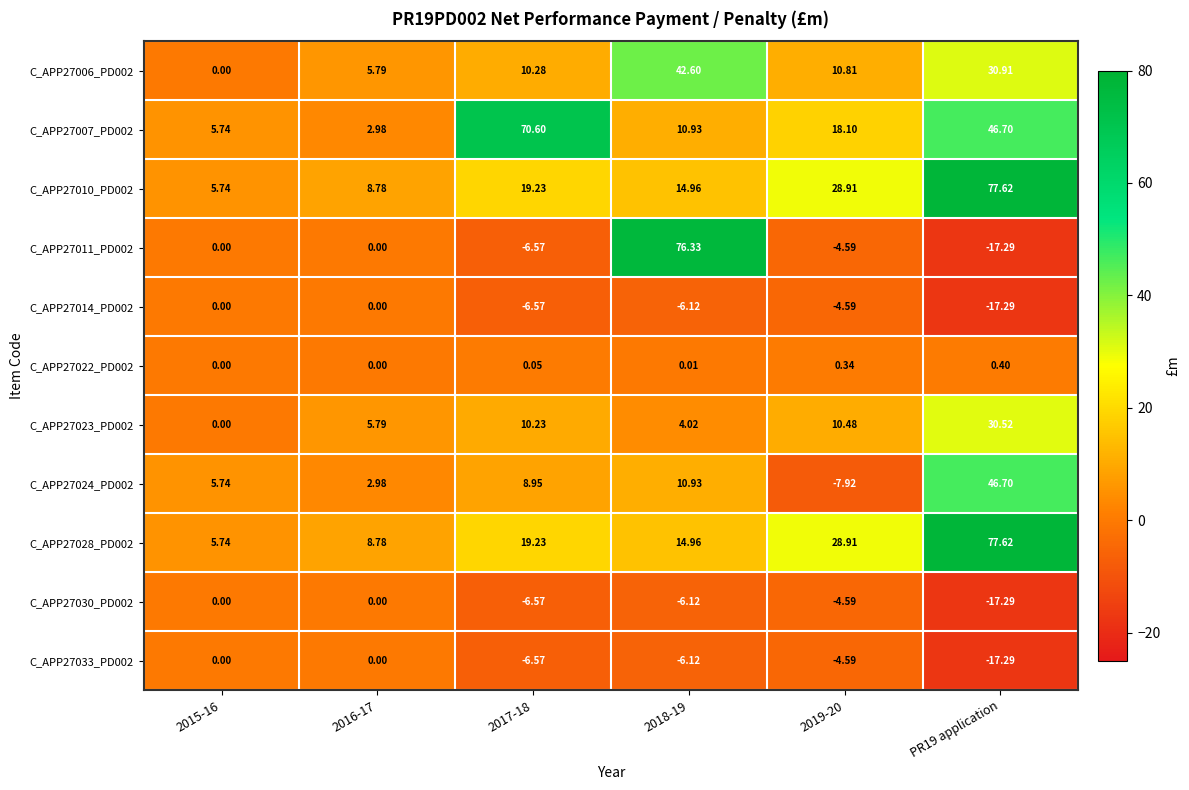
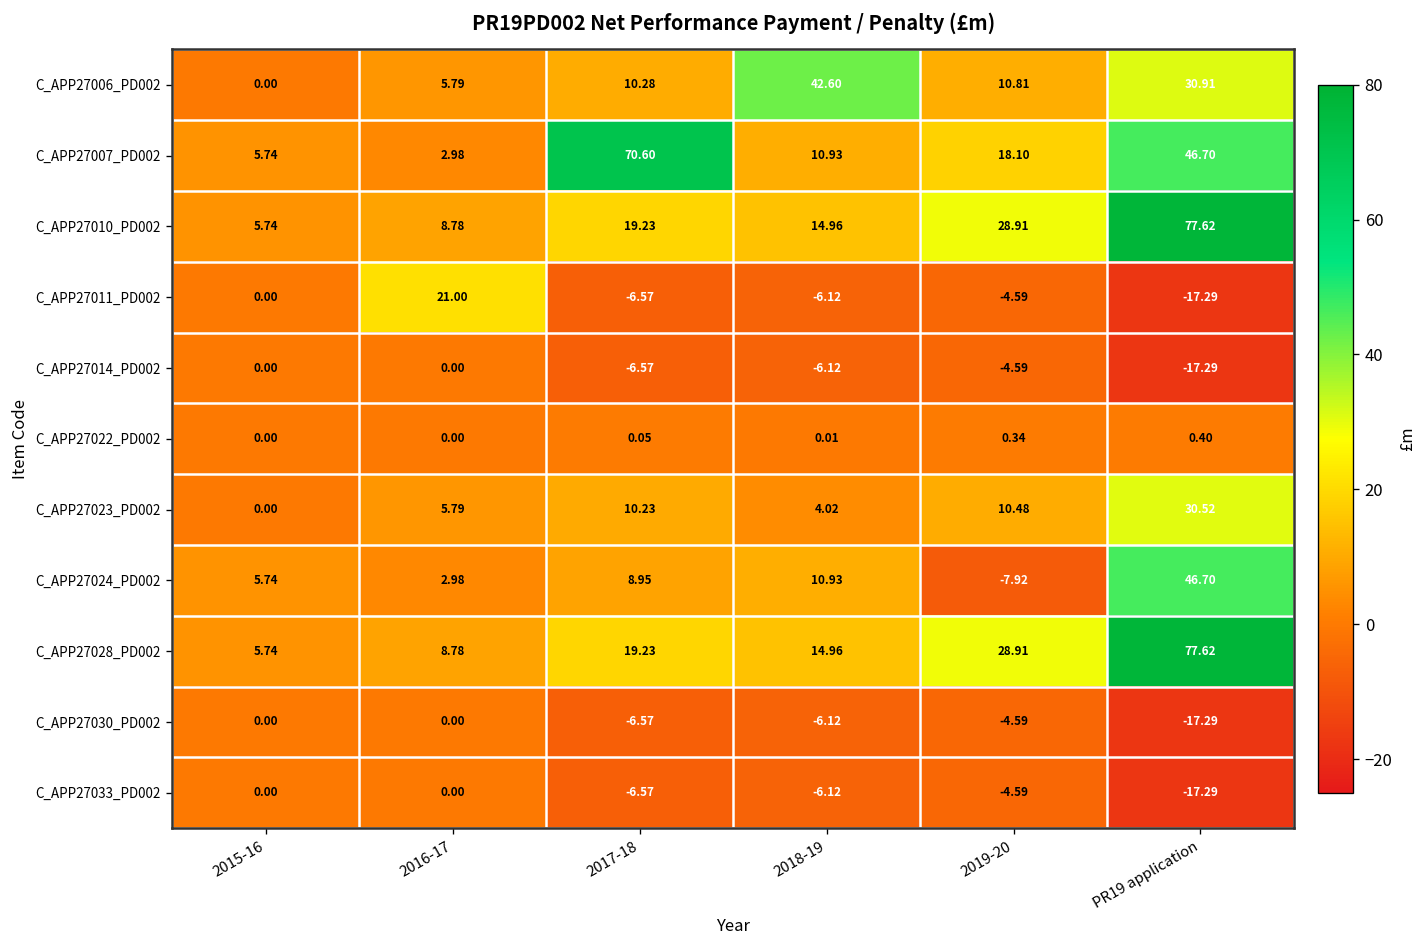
  {
    "C_APP27006_PD002": {
      "2015-16": 0.00,
      "2016-17": 5.79,
      "2017-18": 10.28,
      "2018-19": 42.60,
      "2019-20": 10.81,
      "PR19 application": 30.91
    },
    "C_APP27007_PD002": {
      "2015-16": 5.74,
      "2016-17": 2.98,
      "2017-18": 70.60,
      "2018-19": 10.93,
      "2019-20": 18.10,
      "PR19 application": 46.70
    },
    "C_APP27010_PD002": {
      "2015-16": 5.74,
      "2016-17": 8.78,
      "2017-18": 19.23,
      "2018-19": 14.96,
      "2019-20": 28.91,
      "PR19 application": 77.62
    },
    "C_APP27011_PD002": {
      "2015-16": 0.00,
-     "2016-17": 0.00,
+     "2016-17": 21.00,
      "2017-18": -6.57,
-     "2018-19": 76.33,
+     "2018-19": -6.12,
      "2019-20": -4.59,
      "PR19 application": -17.29
    },
    "C_APP27014_PD002": {
      "2015-16": 0.00,
      "2016-17": 0.00,
      "2017-18": -6.57,
      "2018-19": -6.12,
      "2019-20": -4.59,
      "PR19 application": -17.29
    },
    "C_APP27022_PD002": {
      "2015-16": 0.00,
      "2016-17": 0.00,
      "2017-18": 0.05,
      "2018-19": 0.01,
      "2019-20": 0.34,
      "PR19 application": 0.40
    },
    "C_APP27023_PD002": {
      "2015-16": 0.00,
      "2016-17": 5.79,
      "2017-18": 10.23,
      "2018-19": 4.02,
      "2019-20": 10.48,
      "PR19 application": 30.52
    },
    "C_APP27024_PD002": {
      "2015-16": 5.74,
      "2016-17": 2.98,
      "2017-18": 8.95,
      "2018-19": 10.93,
      "2019-20": -7.92,
      "PR19 application": 46.70
    },
    "C_APP27028_PD002": {
      "2015-16": 5.74,
      "2016-17": 8.78,
      "2017-18": 19.23,
      "2018-19": 14.96,
      "2019-20": 28.91,
      "PR19 application": 77.62
    },
    "C_APP27030_PD002": {
      "2015-16": 0.00,
      "2016-17": 0.00,
      "2017-18": -6.57,
      "2018-19": -6.12,
      "2019-20": -4.59,
      "PR19 application": -17.29
    },
    "C_APP27033_PD002": {
      "2015-16": 0.00,
      "2016-17": 0.00,
      "2017-18": -6.57,
      "2018-19": -6.12,
      "2019-20": -4.59,
      "PR19 application": -17.29
    }
  }
